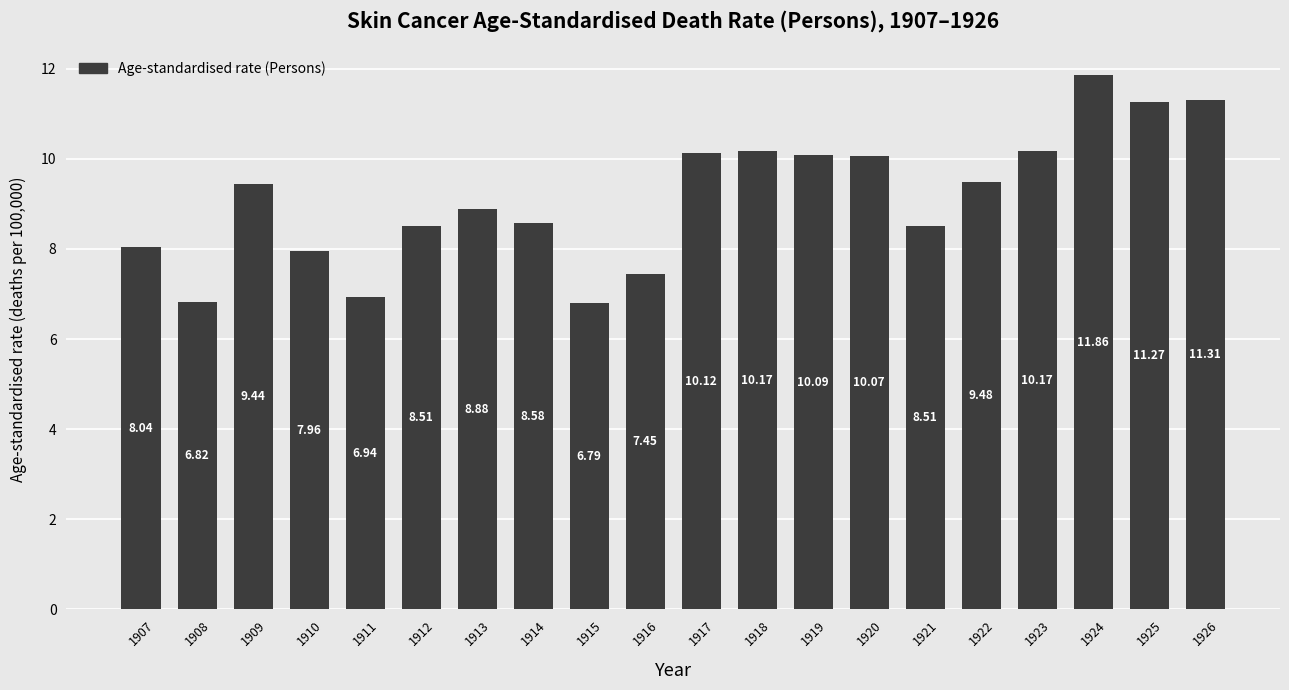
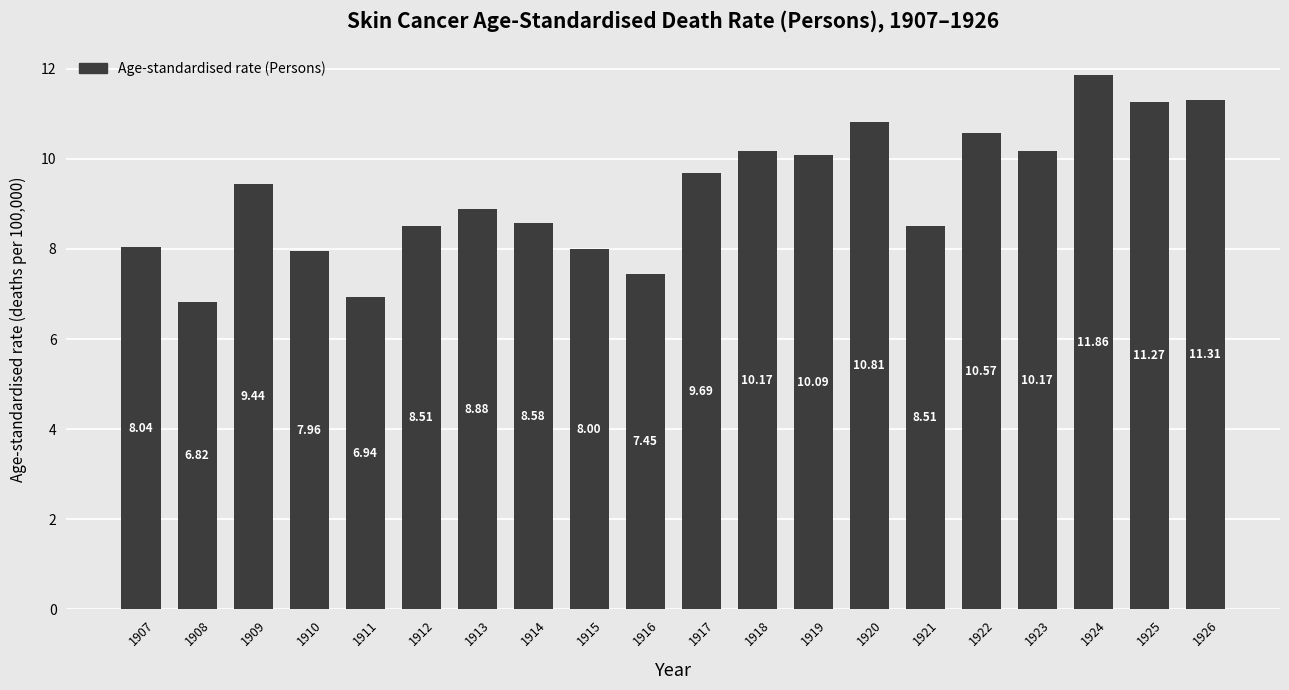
  {
    "1907": 8.04,
    "1908": 6.82,
    "1909": 9.44,
    "1910": 7.96,
    "1911": 6.94,
    "1912": 8.51,
    "1913": 8.88,
    "1914": 8.58,
-   "1915": 6.79,
+   "1915": 8.00,
    "1916": 7.45,
-   "1917": 10.12,
+   "1917": 9.69,
    "1918": 10.17,
    "1919": 10.09,
-   "1920": 10.07,
+   "1920": 10.81,
    "1921": 8.51,
-   "1922": 9.48,
+   "1922": 10.57,
    "1923": 10.17,
    "1924": 11.86,
    "1925": 11.27,
    "1926": 11.31
  }
